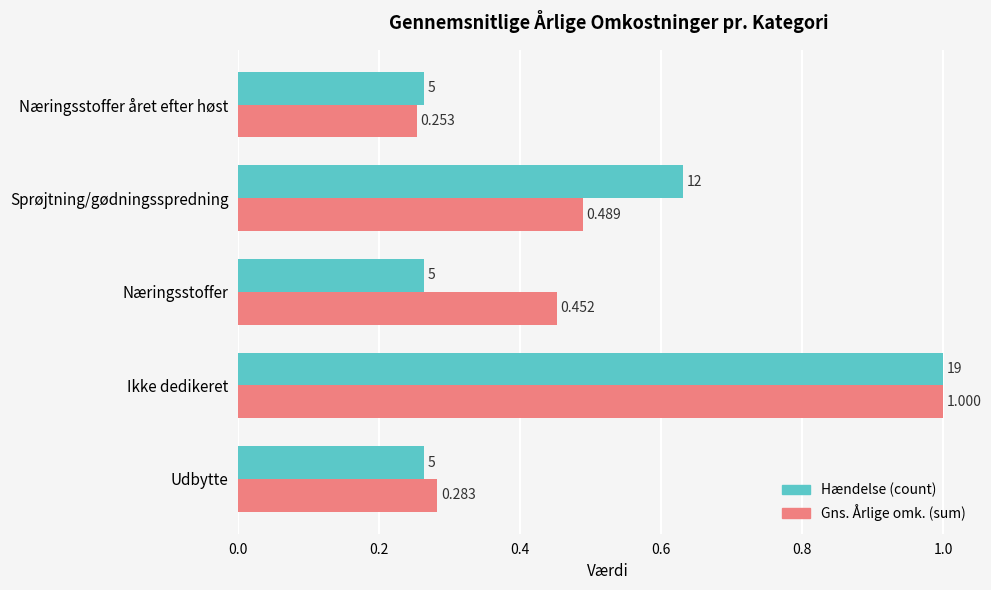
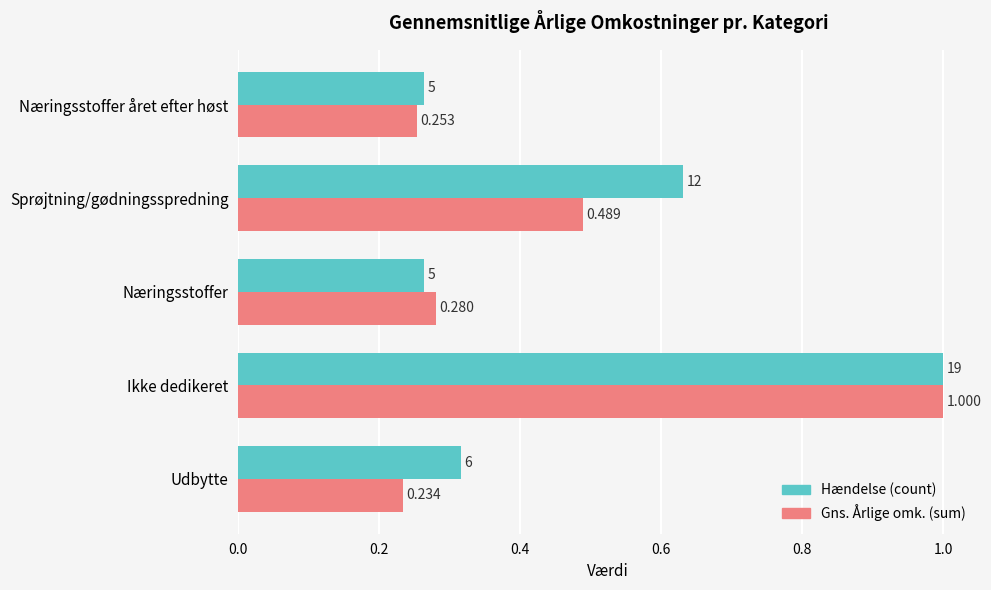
  {
    "Hændelse (count)": {
-     "Udbytte": 5
+     "Udbytte": 6
    },
    "Gns. Årlige omk. (sum)": {
      "Næringsstoffer året efter høst": 0.253,
      "Sprøjtning/gødningsspredning": 0.489,
-     "Næringsstoffer": 0.452,
+     "Næringsstoffer": 0.280,
      "Ikke dedikeret": 1.000,
-     "Udbytte": 0.283
+     "Udbytte": 0.234
    }
  }
